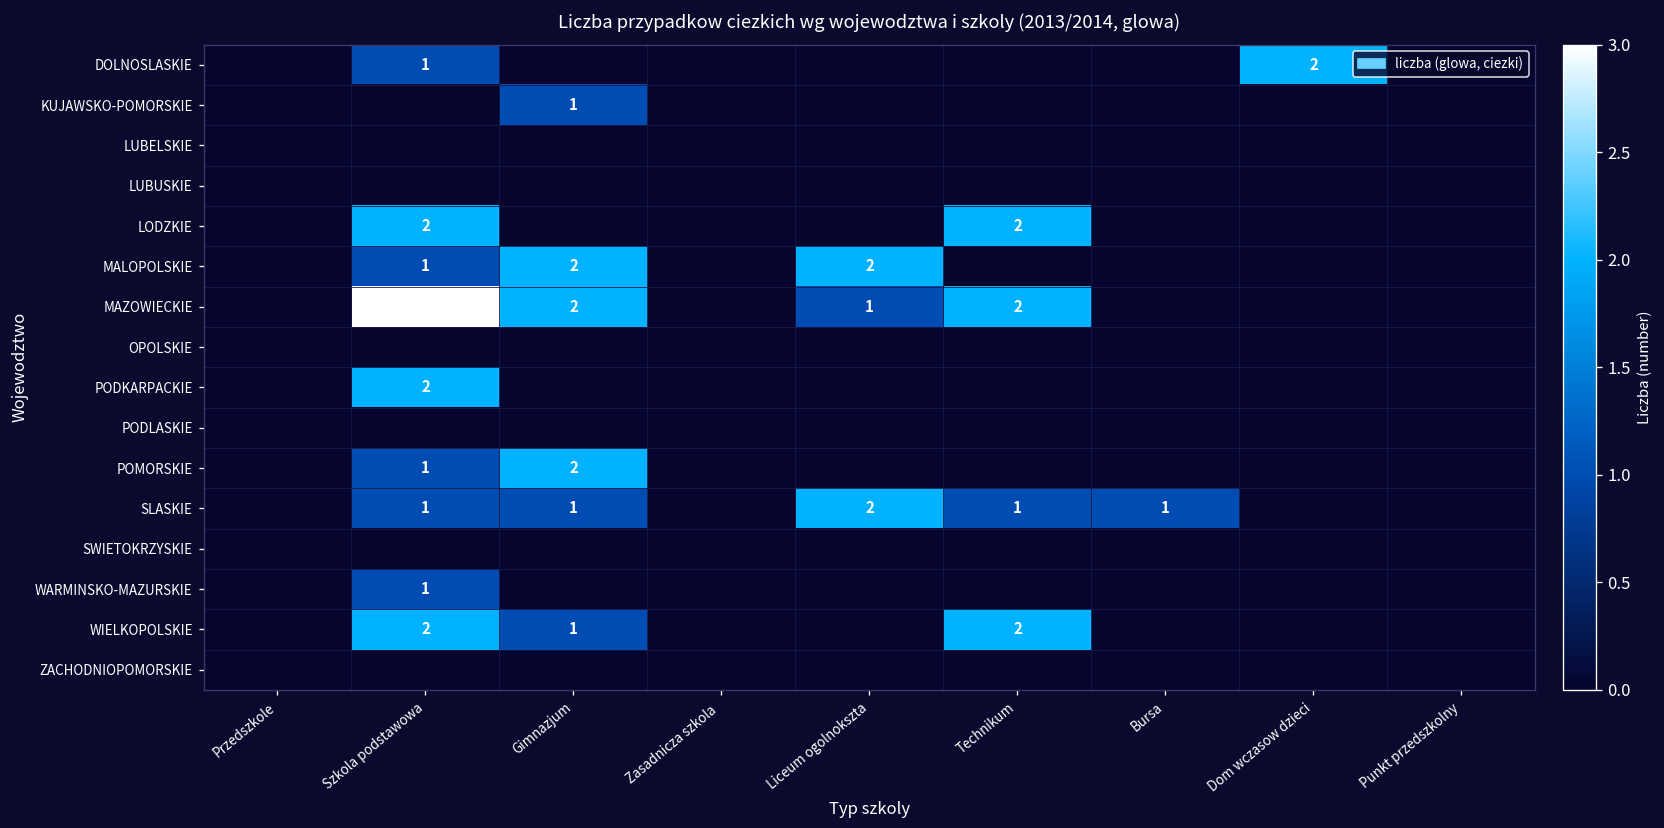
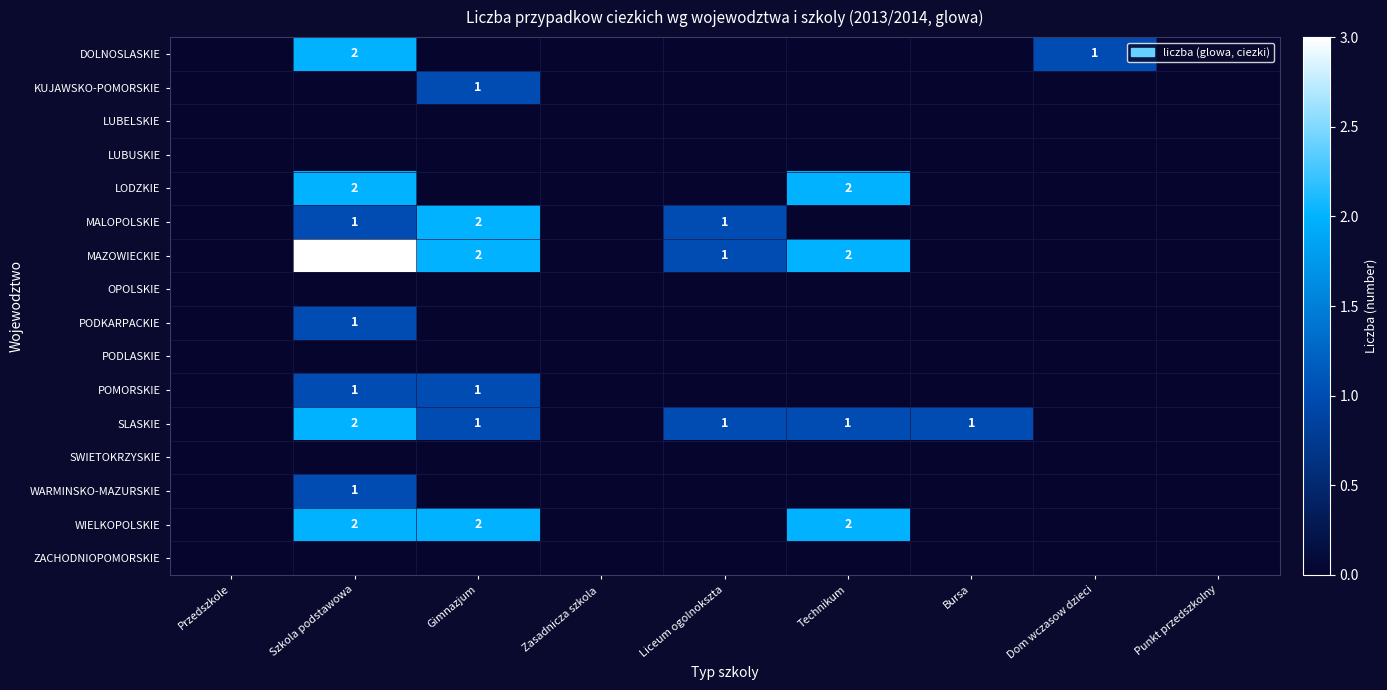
  {
    "DOLNOSLASKIE": {
-     "Szkola podstawowa": 1,
-     "Dom wczasow dzieci": 2
+     "Szkola podstawowa": 2,
+     "Dom wczasow dzieci": 1
    },
    "KUJAWSKO-POMORSKIE": {
      "Gimnazjum": 1
    },
    "LODZKIE": {
      "Szkola podstawowa": 2,
      "Technikum": 2
    },
    "MALOPOLSKIE": {
      "Szkola podstawowa": 1,
      "Gimnazjum": 2,
-     "Liceum ogolnokszta": 2
+     "Liceum ogolnokszta": 1
    },
    "MAZOWIECKIE": {
      "Gimnazjum": 2,
      "Liceum ogolnokszta": 1,
      "Technikum": 2
    },
    "PODKARPACKIE": {
-     "Szkola podstawowa": 2
+     "Szkola podstawowa": 1
    },
    "POMORSKIE": {
      "Szkola podstawowa": 1,
-     "Gimnazjum": 2
+     "Gimnazjum": 1
    },
    "SLASKIE": {
-     "Szkola podstawowa": 1,
+     "Szkola podstawowa": 2,
      "Gimnazjum": 1,
-     "Liceum ogolnokszta": 2,
+     "Liceum ogolnokszta": 1,
      "Technikum": 1,
      "Bursa": 1
    },
    "WARMINSKO-MAZURSKIE": {
      "Szkola podstawowa": 1
    },
    "WIELKOPOLSKIE": {
      "Szkola podstawowa": 2,
-     "Gimnazjum": 1,
+     "Gimnazjum": 2,
      "Technikum": 2
    }
  }
